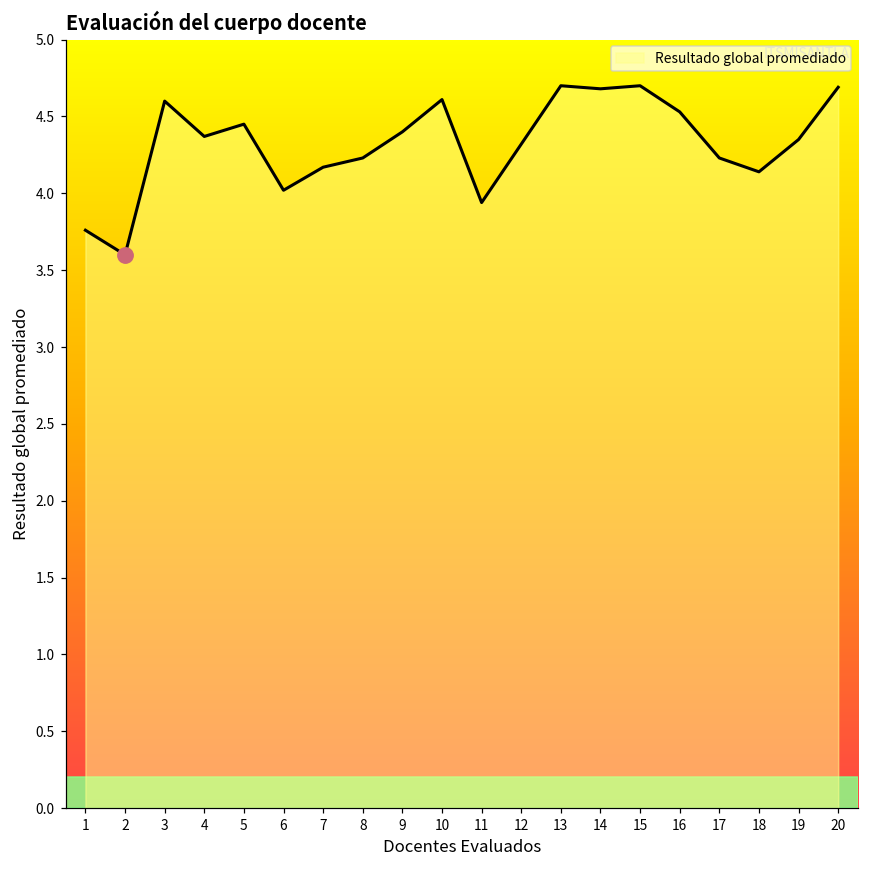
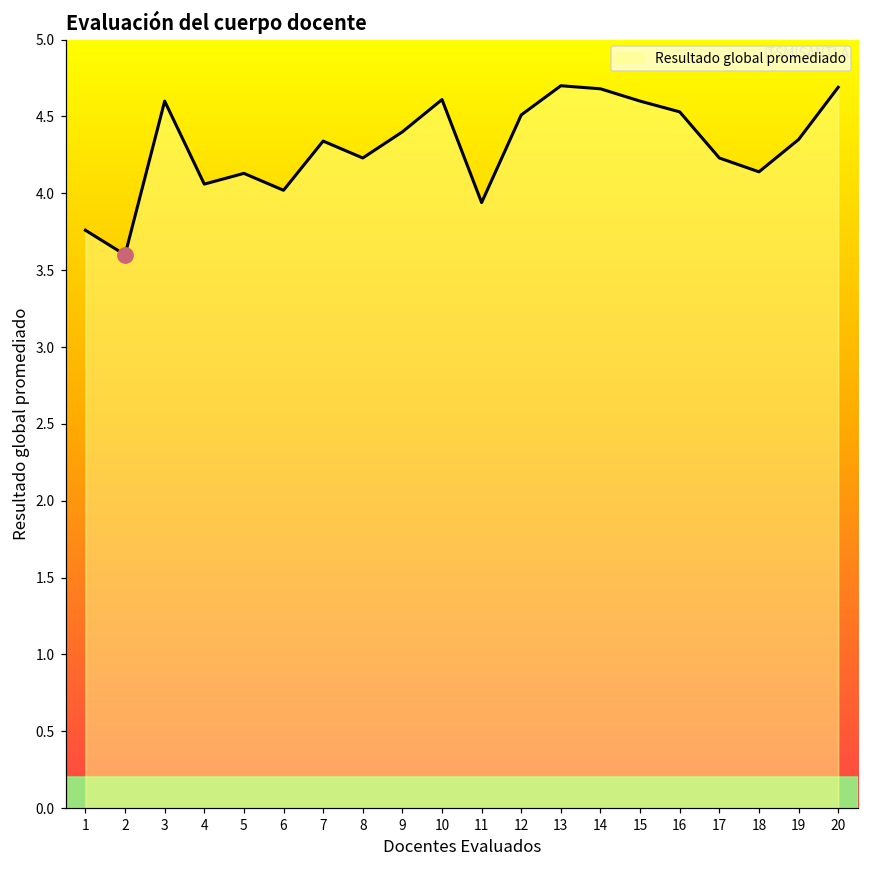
  {
    "Resultado global promediado": {
      "1": 3.76,
      "3": 4.60,
-     "4": 4.37,
-     "5": 4.45,
+     "4": 4.06,
+     "5": 4.13,
      "6": 4.02,
-     "7": 4.17,
+     "7": 4.34,
      "8": 4.23,
      "9": 4.40,
      "10": 4.61,
      "11": 3.94,
-     "12": 4.32,
+     "12": 4.51,
      "13": 4.70,
      "14": 4.68,
-     "15": 4.7,
+     "15": 4.6,
      "16": 4.53,
      "17": 4.23,
      "18": 4.14,
      "19": 4.35,
      "20": 4.69
    }
  }
